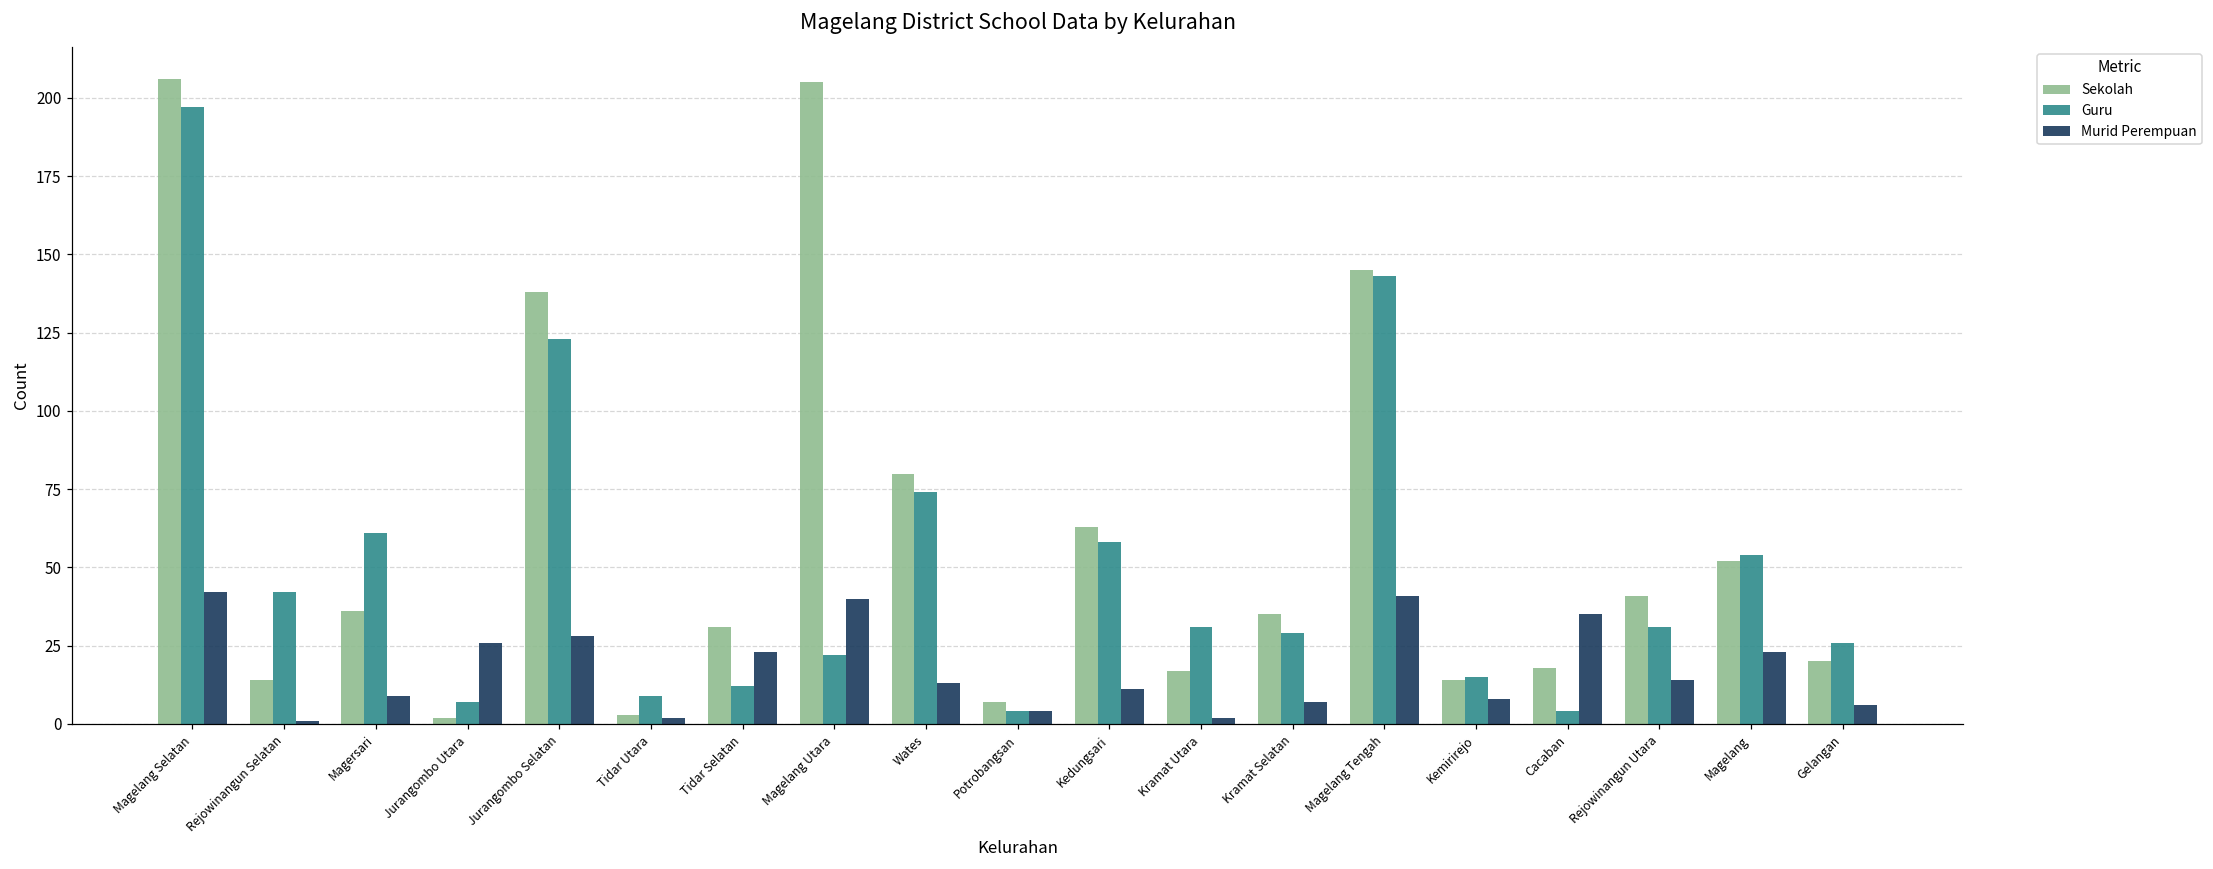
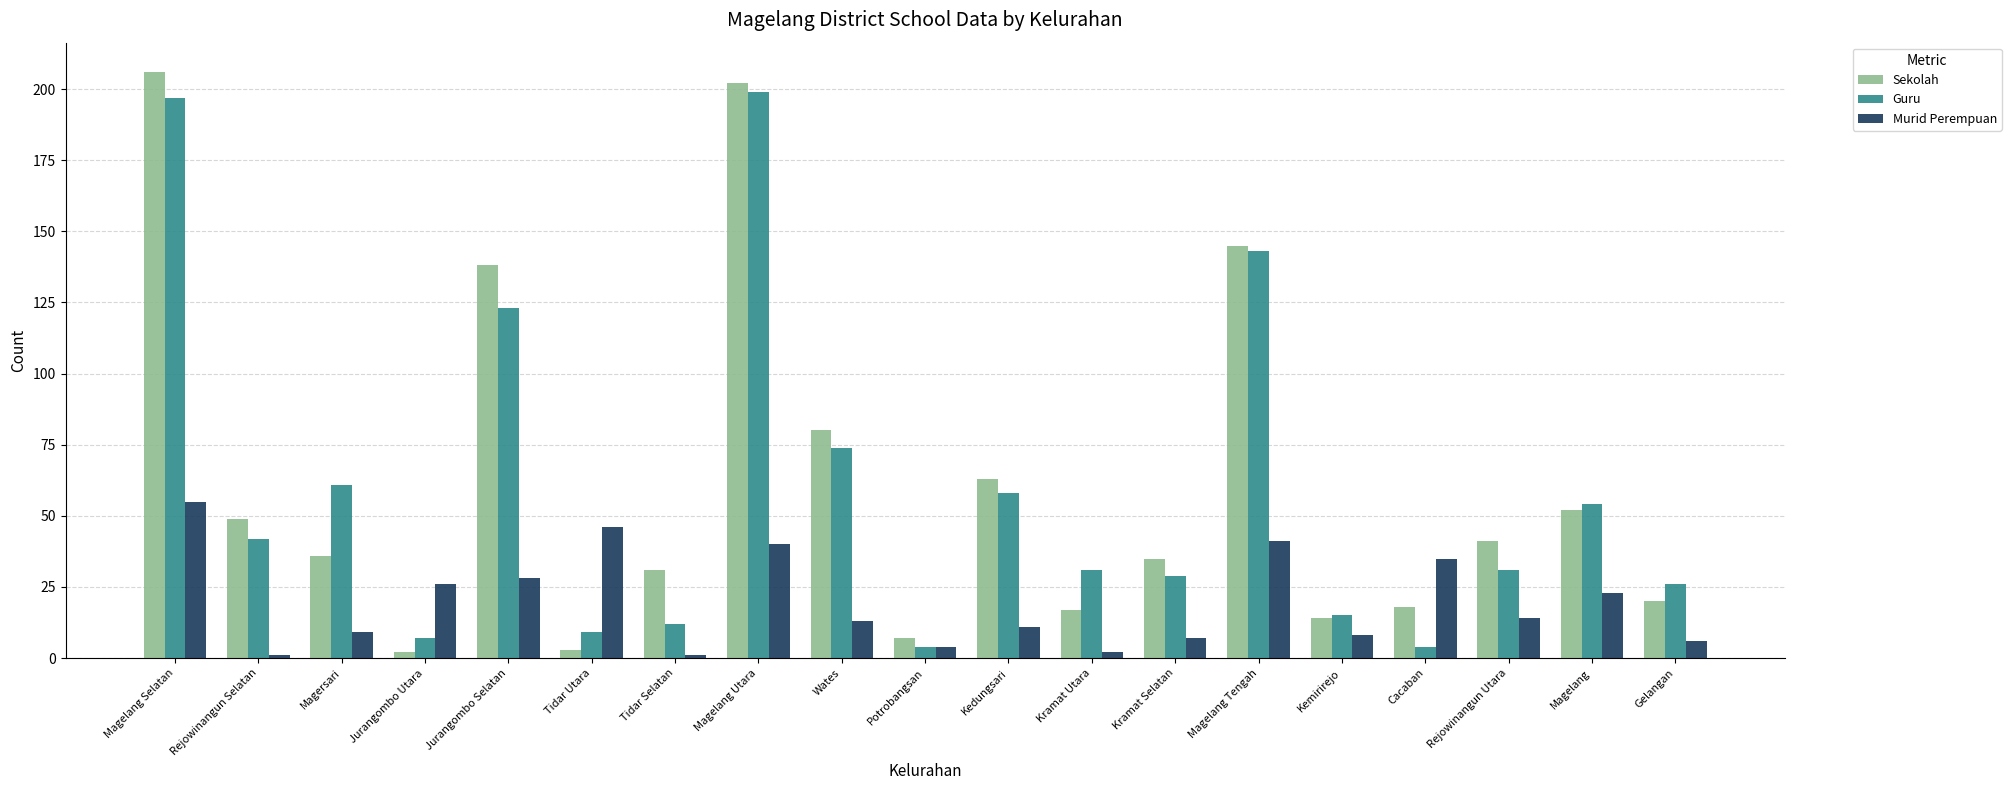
  {
    "Sekolah": {
      "Magelang Selatan": 206,
-     "Rejowinangun Selatan": 14,
+     "Rejowinangun Selatan": 49,
      "Magersari": 36,
      "Jurangombo Utara": 2,
      "Jurangombo Selatan": 138,
      "Tidar Utara": 3,
      "Tidar Selatan": 31,
-     "Magelang Utara": 205,
+     "Magelang Utara": 202,
      "Wates": 80,
      "Potrobangsan": 7,
      "Kedungsari": 63,
      "Kramat Utara": 17,
      "Kramat Selatan": 35,
      "Magelang Tengah": 145,
      "Kemirirejo": 14,
      "Cacaban": 18,
      "Rejowinangun Utara": 41,
      "Magelang": 52,
      "Gelangan": 20
    },
    "Guru": {
      "Magelang Selatan": 197,
      "Rejowinangun Selatan": 42,
      "Magersari": 61,
      "Jurangombo Utara": 7,
      "Jurangombo Selatan": 123,
      "Tidar Utara": 9,
      "Tidar Selatan": 12,
-     "Magelang Utara": 22,
+     "Magelang Utara": 199,
      "Wates": 74,
      "Potrobangsan": 4,
      "Kedungsari": 58,
      "Kramat Utara": 31,
      "Kramat Selatan": 29,
      "Magelang Tengah": 143,
      "Kemirirejo": 15,
      "Cacaban": 4,
      "Rejowinangun Utara": 31,
      "Magelang": 54,
      "Gelangan": 26
    },
    "Murid Perempuan": {
-     "Magelang Selatan": 42,
+     "Magelang Selatan": 55,
      "Rejowinangun Selatan": 1,
      "Magersari": 9,
      "Jurangombo Utara": 26,
      "Jurangombo Selatan": 28,
-     "Tidar Utara": 2,
-     "Tidar Selatan": 23,
+     "Tidar Utara": 46,
+     "Tidar Selatan": 1,
      "Magelang Utara": 40,
      "Wates": 13,
      "Potrobangsan": 4,
      "Kedungsari": 11,
      "Kramat Utara": 2,
      "Kramat Selatan": 7,
      "Magelang Tengah": 41,
      "Kemirirejo": 8,
      "Cacaban": 35,
      "Rejowinangun Utara": 14,
      "Magelang": 23,
      "Gelangan": 6
    }
  }
